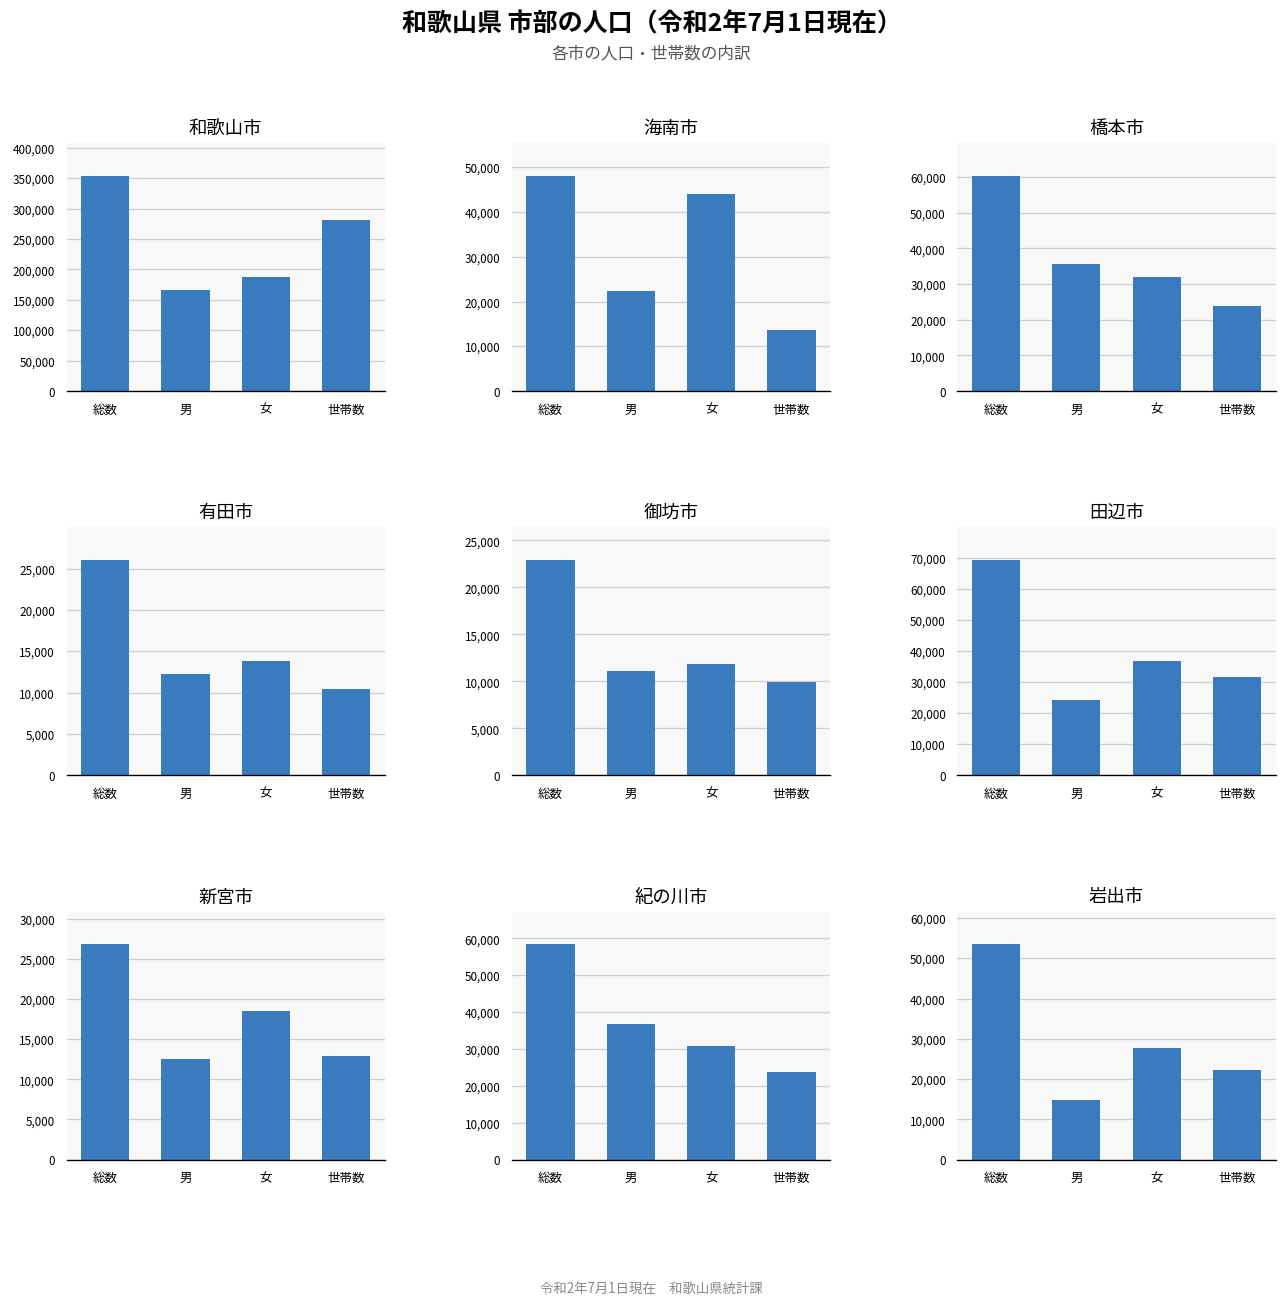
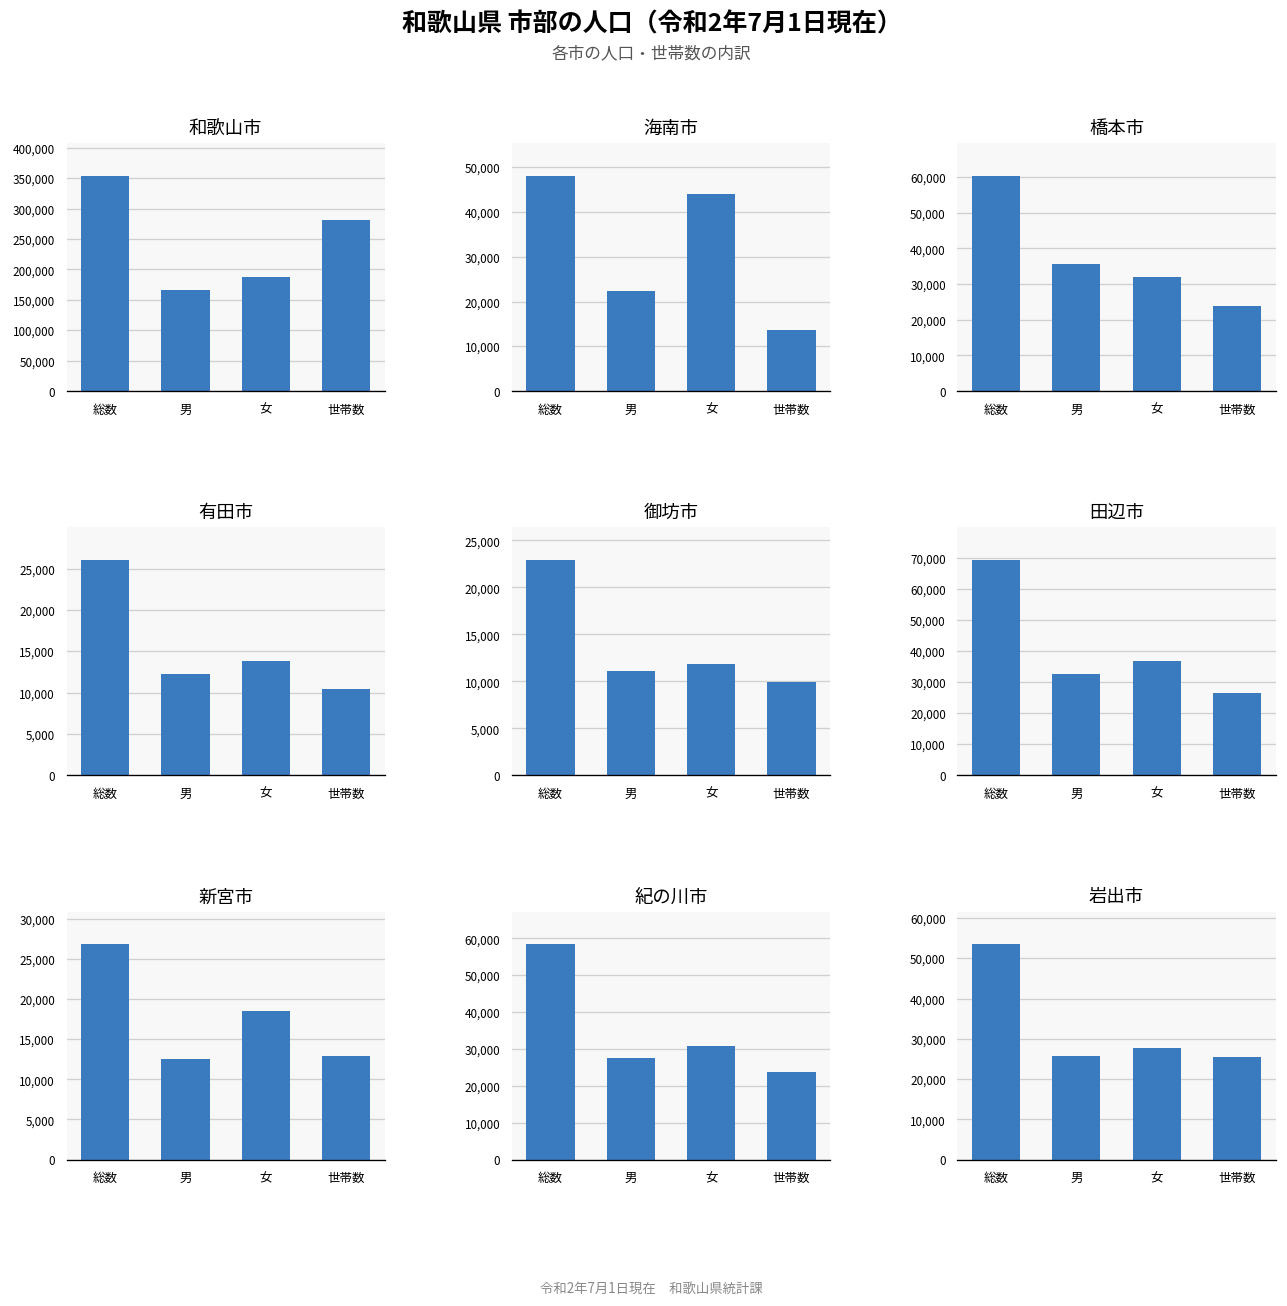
  {
    "和歌山市": {
      "総数": "350,000",
      "男": "170,000",
      "女": "190,000",
      "世帯数": "280,000"
    },
    "海南市": {
      "総数": "48,000",
      "男": "22,000",
      "女": "44,000",
      "世帯数": "14,000"
    },
    "橋本市": {
      "総数": "60,000",
      "男": "36,000",
      "女": "32,000",
      "世帯数": "24,000"
    },
    "有田市": {
      "総数": "26,000",
      "男": "12,000",
      "女": "14,000",
      "世帯数": "10,000"
    },
    "御坊市": {
      "総数": "23,000",
      "男": "11,000",
      "女": "12,000",
      "世帯数": "10,000"
    },
    "田辺市": {
      "総数": "69,000",
-     "男": "24,000",
+     "男": "33,000",
      "女": "37,000",
-     "世帯数": "32,000"
+     "世帯数": "27,000"
    },
    "新宮市": {
      "総数": "27,000",
      "男": "12,000",
      "女": "19,000",
      "世帯数": "13,000"
    },
    "紀の川市": {
      "総数": "58,000",
-     "男": "37,000",
+     "男": "28,000",
      "女": "31,000",
      "世帯数": "24,000"
    },
    "岩出市": {
      "総数": "54,000",
-     "男": "15,000",
+     "男": "26,000",
      "女": "28,000",
-     "世帯数": "22,000"
+     "世帯数": "25,000"
    }
  }
